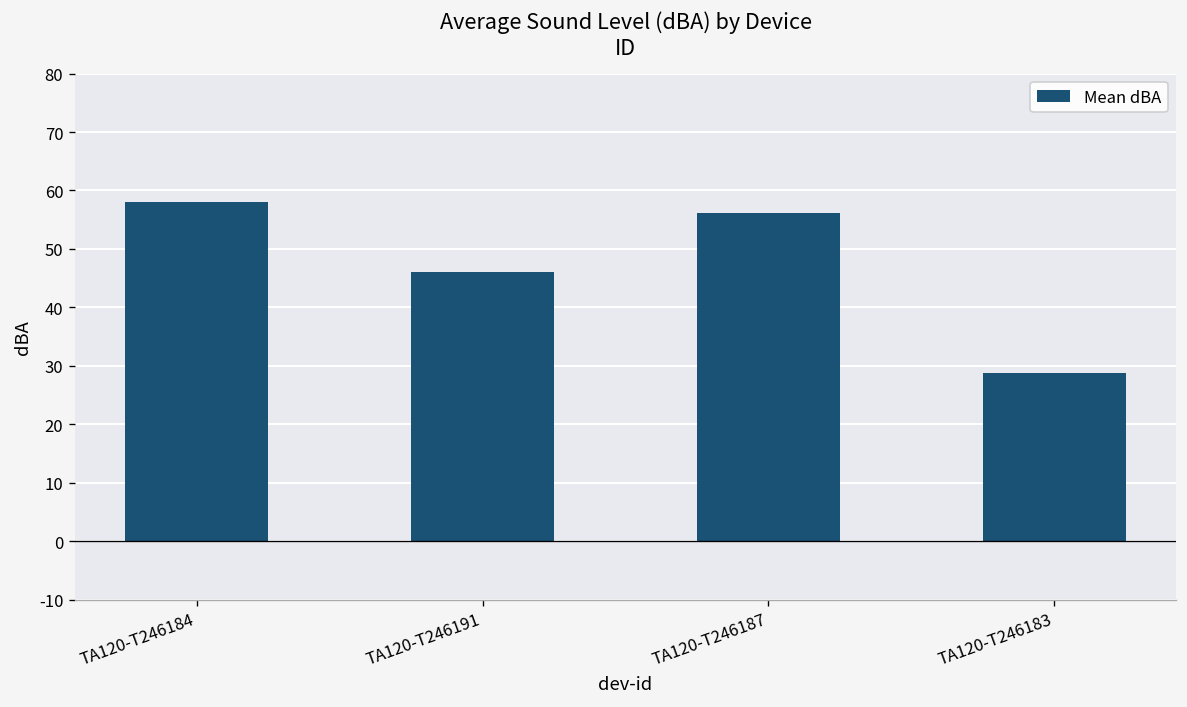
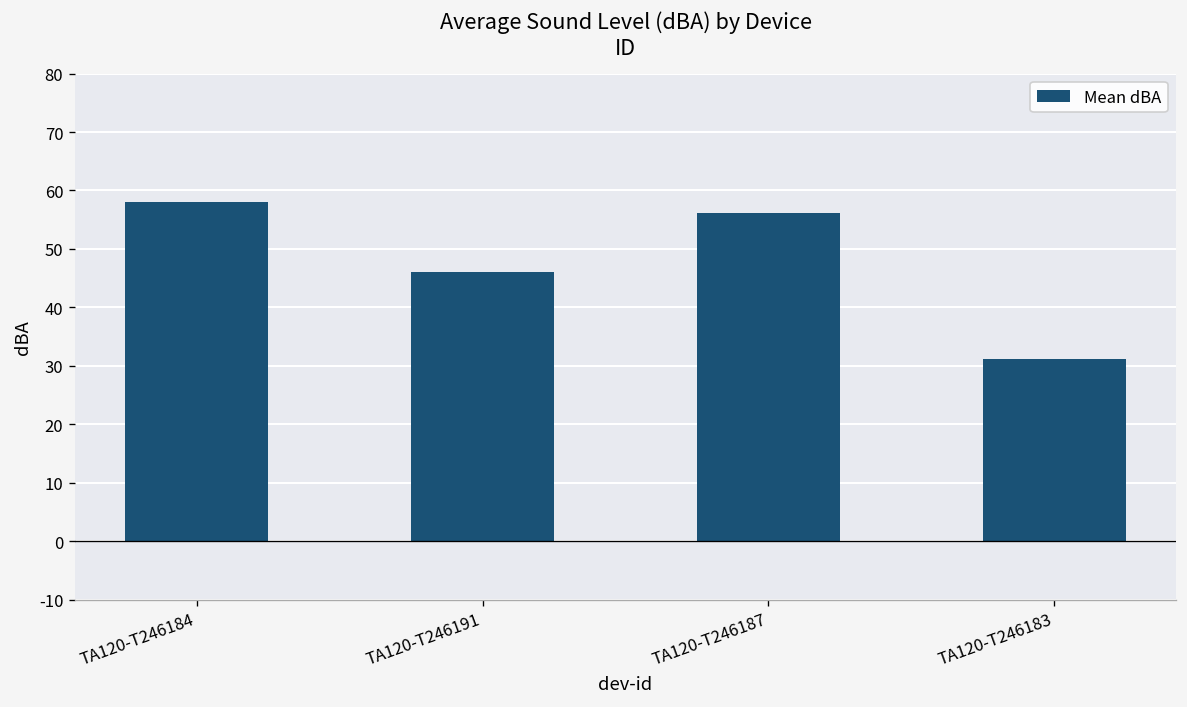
  {
    "TA120-T246184": 58,
    "TA120-T246191": 46,
    "TA120-T246187": 56,
-   "TA120-T246183": 29
+   "TA120-T246183": 31
  }
